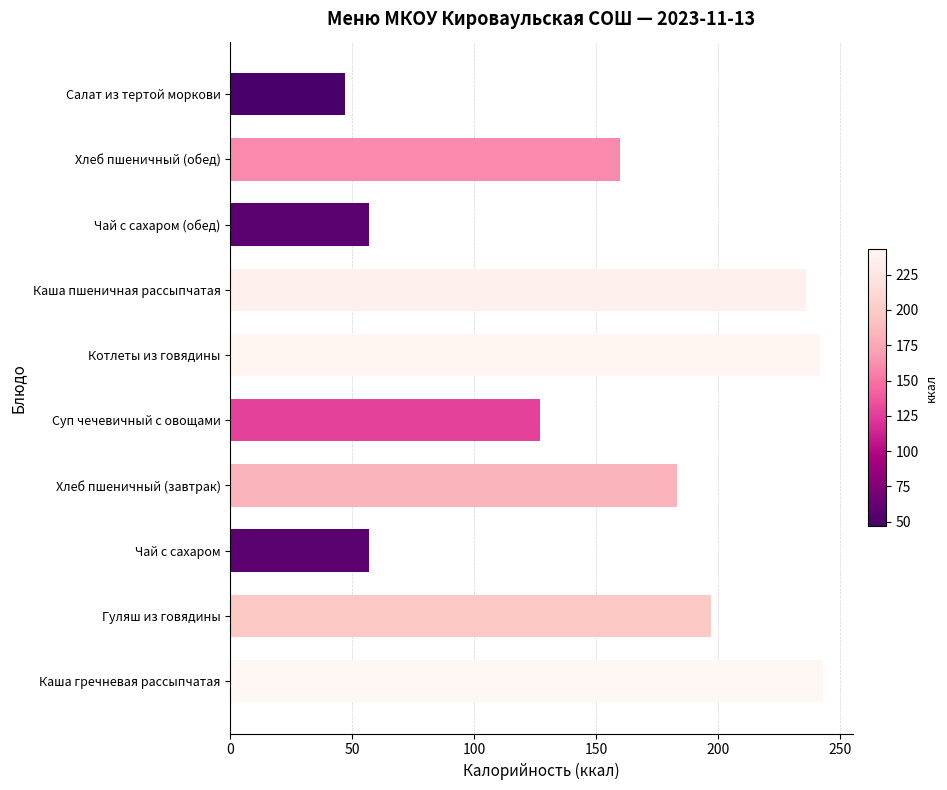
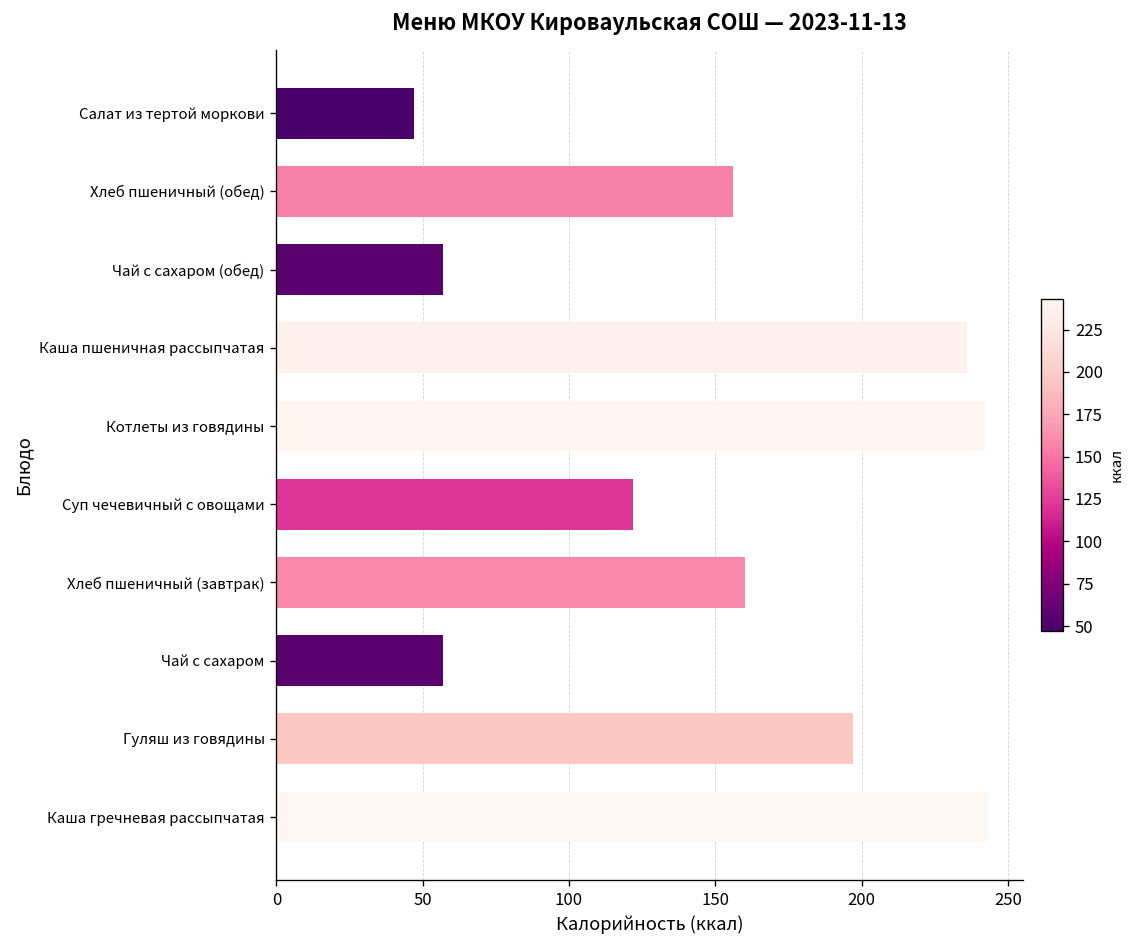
  {
    "Салат из тертой моркови": 47,
-   "Хлеб пшеничный (обед)": 160,
+   "Хлеб пшеничный (обед)": 156,
    "Чай с сахаром (обед)": 57,
    "Каша пшеничная рассыпчатая": 236,
    "Котлеты из говядины": 242,
-   "Суп чечевичный с овощами": 127,
-   "Хлеб пшеничный (завтрак)": 183,
+   "Суп чечевичный с овощами": 122,
+   "Хлеб пшеничный (завтрак)": 160,
    "Чай с сахаром": 57,
    "Гуляш из говядины": 197,
    "Каша гречневая рассыпчатая": 243
  }
